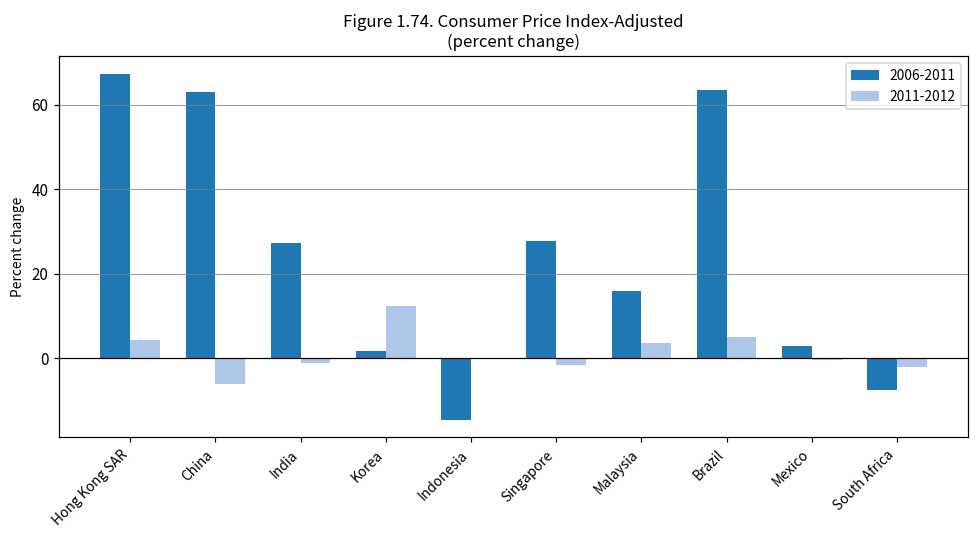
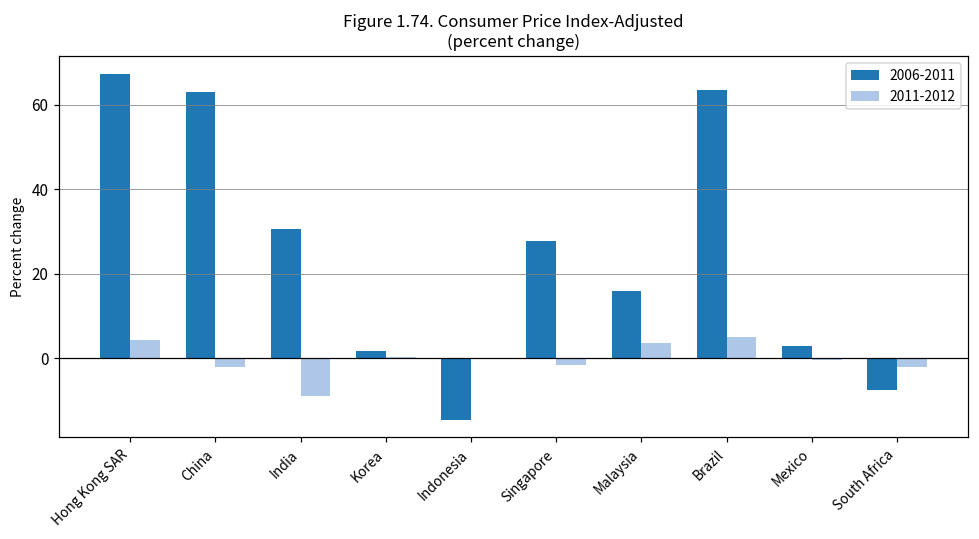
  {
    "2006-2011": {
      "Hong Kong SAR": 67,
      "China": 63,
-     "India": 27,
+     "India": 31,
      "Korea": 2,
      "Indonesia": -15,
      "Singapore": 28,
      "Malaysia": 16,
      "Brazil": 63,
      "Mexico": 3,
      "South Africa": -7
    },
    "2011-2012": {
      "Hong Kong SAR": 4,
-     "China": -6,
-     "India": -1,
-     "Korea": 12,
+     "China": -2,
+     "India": -9,
+     "Korea": 0,
      "Singapore": -2,
      "Malaysia": 4,
      "Brazil": 5,
      "South Africa": -2
    }
  }
